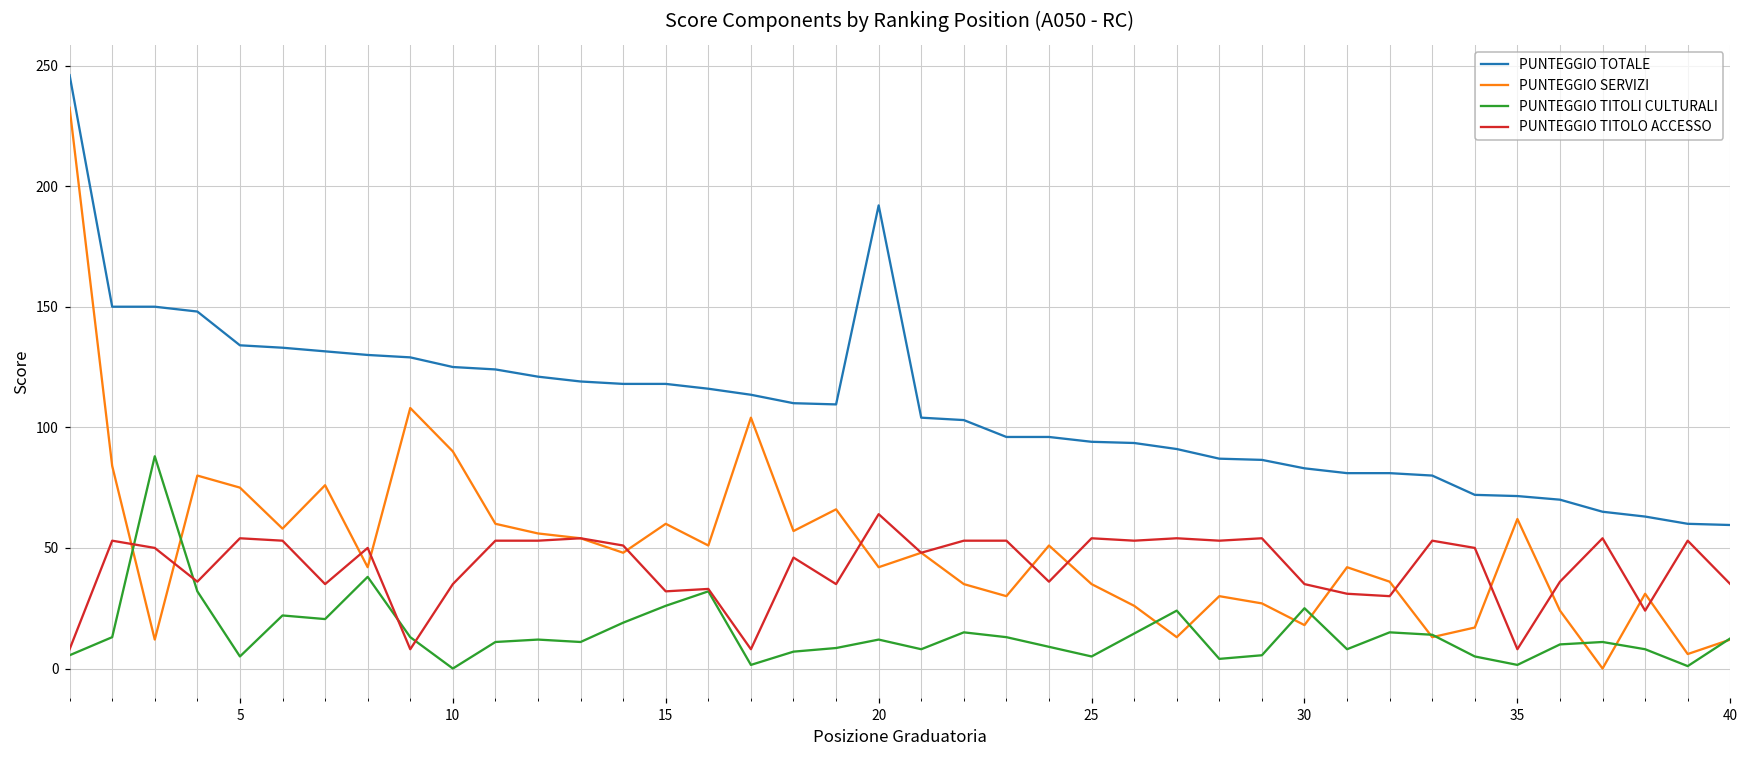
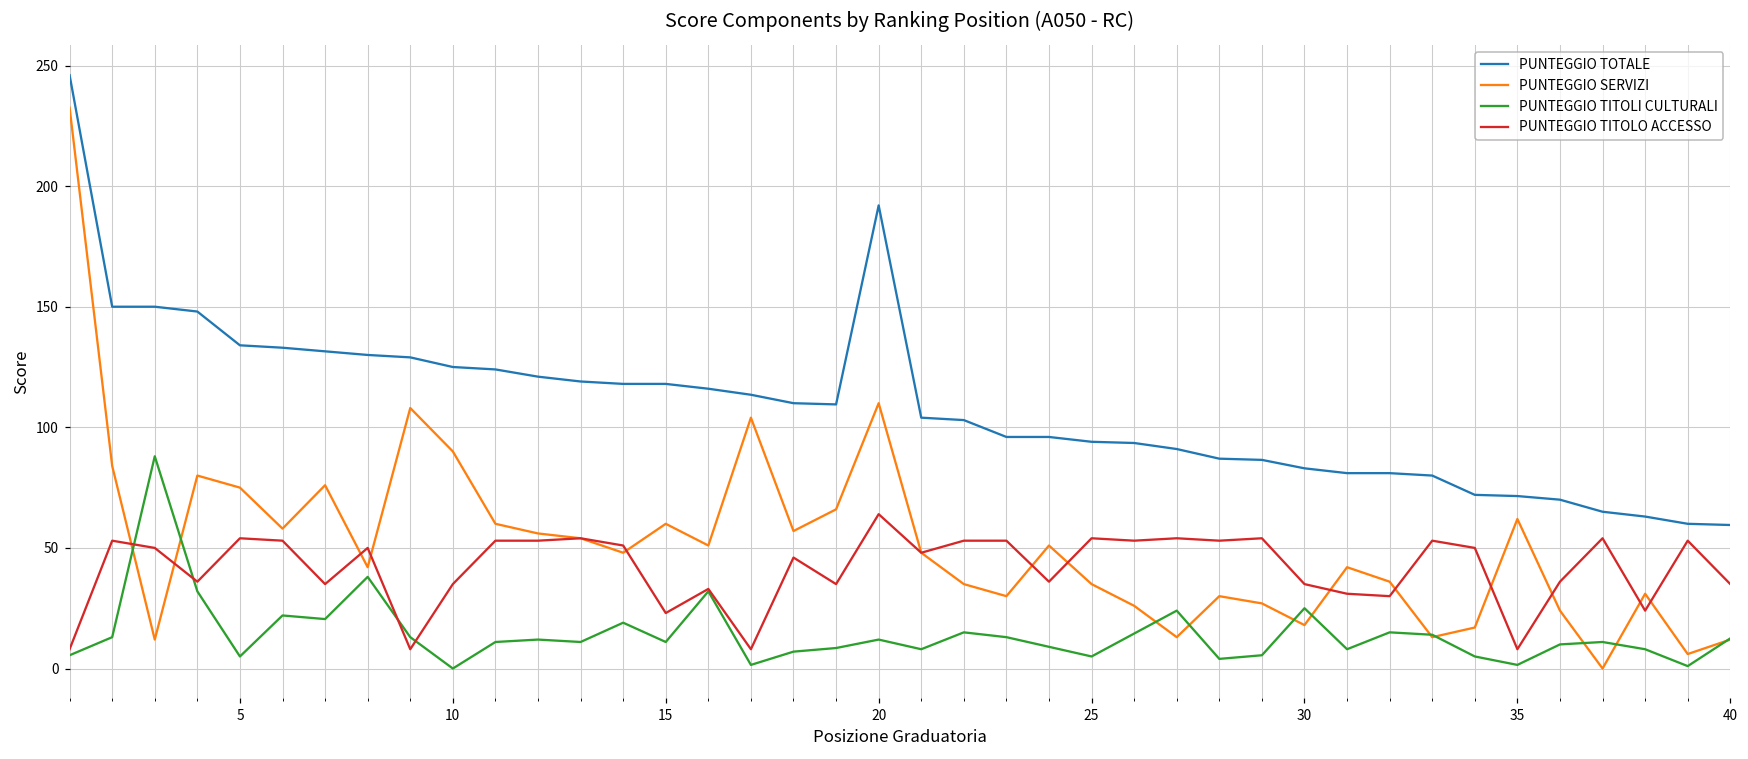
  {
    "PUNTEGGIO TOTALE": {
      "5": 134,
      "10": 125,
      "15": 118,
      "20": 192,
      "25": 94,
      "30": 83,
      "35": 72,
      "40": 60
    },
    "PUNTEGGIO SERVIZI": {
      "5": 75,
      "10": 90,
      "15": 60,
-     "20": 42,
+     "20": 110,
      "25": 35,
      "30": 18,
      "35": 62
    },
    "PUNTEGGIO TITOLI CULTURALI": {
      "5": 5,
      "10": 0,
-     "15": 26,
+     "15": 11,
      "20": 12,
      "25": 5,
      "30": 25,
      "35": 2
    },
    "PUNTEGGIO TITOLO ACCESSO": {
      "5": 54,
      "10": 35,
-     "15": 32,
+     "15": 23,
      "20": 64,
      "25": 54,
      "30": 35,
      "35": 8,
      "40": 35
    }
  }
